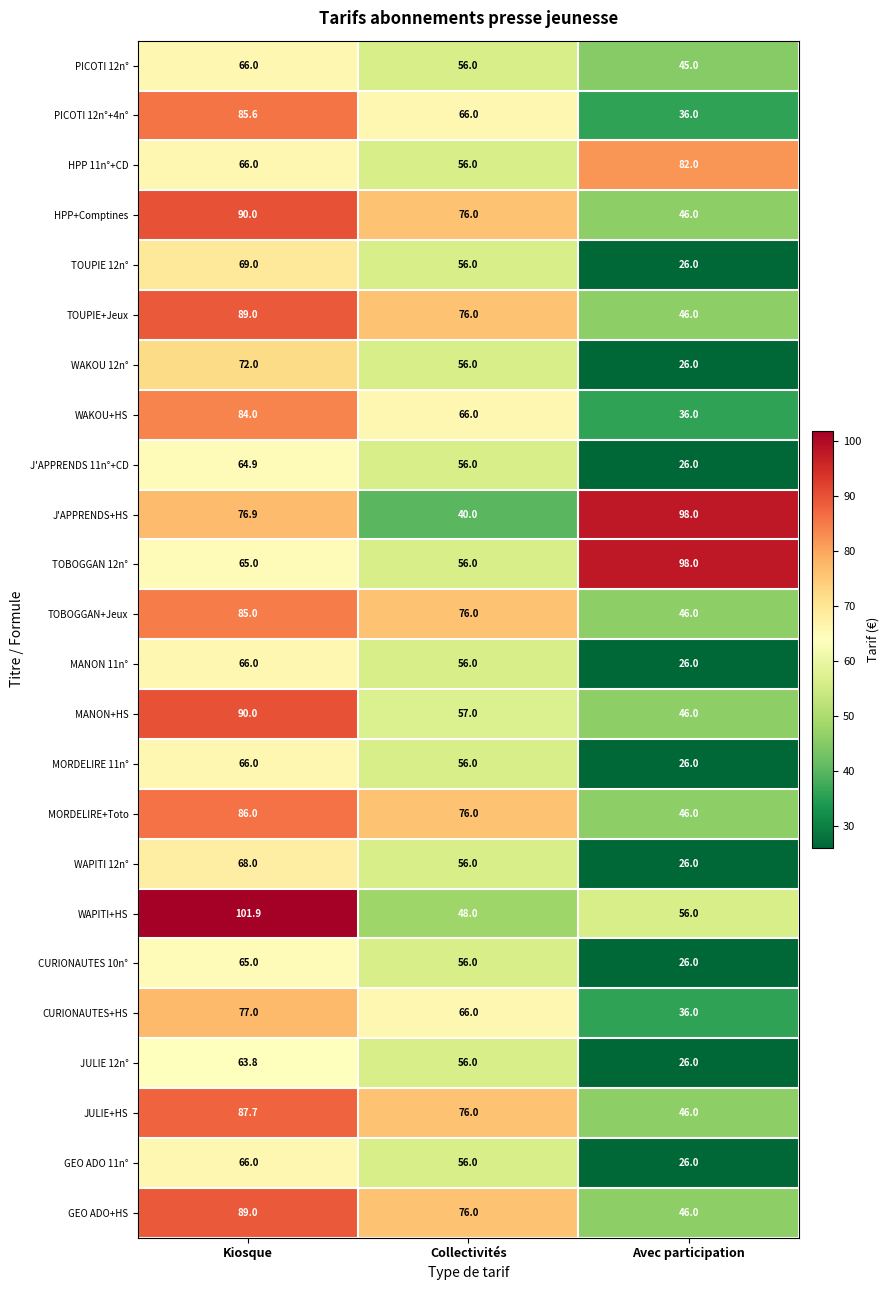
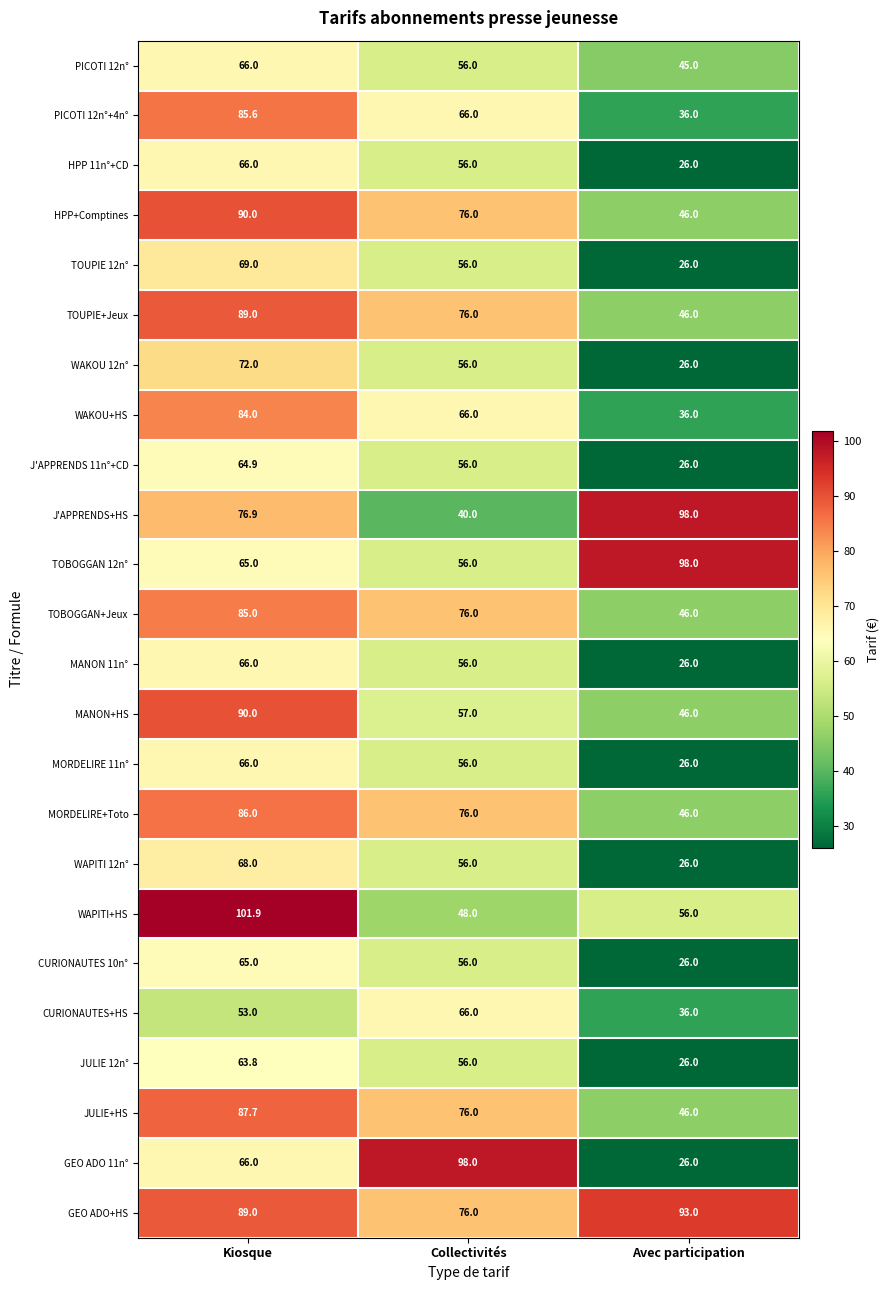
  {
    "PICOTI 12n°": {
      "Kiosque": 66.0,
      "Collectivités": 56.0,
      "Avec participation": 45.0
    },
    "PICOTI 12n°+4n°": {
      "Kiosque": 85.6,
      "Collectivités": 66.0,
      "Avec participation": 36.0
    },
    "HPP 11n°+CD": {
      "Kiosque": 66.0,
      "Collectivités": 56.0,
-     "Avec participation": 82.0
+     "Avec participation": 26.0
    },
    "HPP+Comptines": {
      "Kiosque": 90.0,
      "Collectivités": 76.0,
      "Avec participation": 46.0
    },
    "TOUPIE 12n°": {
      "Kiosque": 69.0,
      "Collectivités": 56.0,
      "Avec participation": 26.0
    },
    "TOUPIE+Jeux": {
      "Kiosque": 89.0,
      "Collectivités": 76.0,
      "Avec participation": 46.0
    },
    "WAKOU 12n°": {
      "Kiosque": 72.0,
      "Collectivités": 56.0,
      "Avec participation": 26.0
    },
    "WAKOU+HS": {
      "Kiosque": 84.0,
      "Collectivités": 66.0,
      "Avec participation": 36.0
    },
    "J'APPRENDS 11n°+CD": {
      "Kiosque": 64.9,
      "Collectivités": 56.0,
      "Avec participation": 26.0
    },
    "J'APPRENDS+HS": {
      "Kiosque": 76.9,
      "Collectivités": 40.0,
      "Avec participation": 98.0
    },
    "TOBOGGAN 12n°": {
      "Kiosque": 65.0,
      "Collectivités": 56.0,
      "Avec participation": 98.0
    },
    "TOBOGGAN+Jeux": {
      "Kiosque": 85.0,
      "Collectivités": 76.0,
      "Avec participation": 46.0
    },
    "MANON 11n°": {
      "Kiosque": 66.0,
      "Collectivités": 56.0,
      "Avec participation": 26.0
    },
    "MANON+HS": {
      "Kiosque": 90.0,
      "Collectivités": 57.0,
      "Avec participation": 46.0
    },
    "MORDELIRE 11n°": {
      "Kiosque": 66.0,
      "Collectivités": 56.0,
      "Avec participation": 26.0
    },
    "MORDELIRE+Toto": {
      "Kiosque": 86.0,
      "Collectivités": 76.0,
      "Avec participation": 46.0
    },
    "WAPITI 12n°": {
      "Kiosque": 68.0,
      "Collectivités": 56.0,
      "Avec participation": 26.0
    },
    "WAPITI+HS": {
      "Kiosque": 101.9,
      "Collectivités": 48.0,
      "Avec participation": 56.0
    },
    "CURIONAUTES 10n°": {
      "Kiosque": 65.0,
      "Collectivités": 56.0,
      "Avec participation": 26.0
    },
    "CURIONAUTES+HS": {
-     "Kiosque": 77.0,
+     "Kiosque": 53.0,
      "Collectivités": 66.0,
      "Avec participation": 36.0
    },
    "JULIE 12n°": {
      "Kiosque": 63.8,
      "Collectivités": 56.0,
      "Avec participation": 26.0
    },
    "JULIE+HS": {
      "Kiosque": 87.7,
      "Collectivités": 76.0,
      "Avec participation": 46.0
    },
    "GEO ADO 11n°": {
      "Kiosque": 66.0,
-     "Collectivités": 56.0,
+     "Collectivités": 98.0,
      "Avec participation": 26.0
    },
    "GEO ADO+HS": {
      "Kiosque": 89.0,
      "Collectivités": 76.0,
-     "Avec participation": 46.0
+     "Avec participation": 93.0
    }
  }
